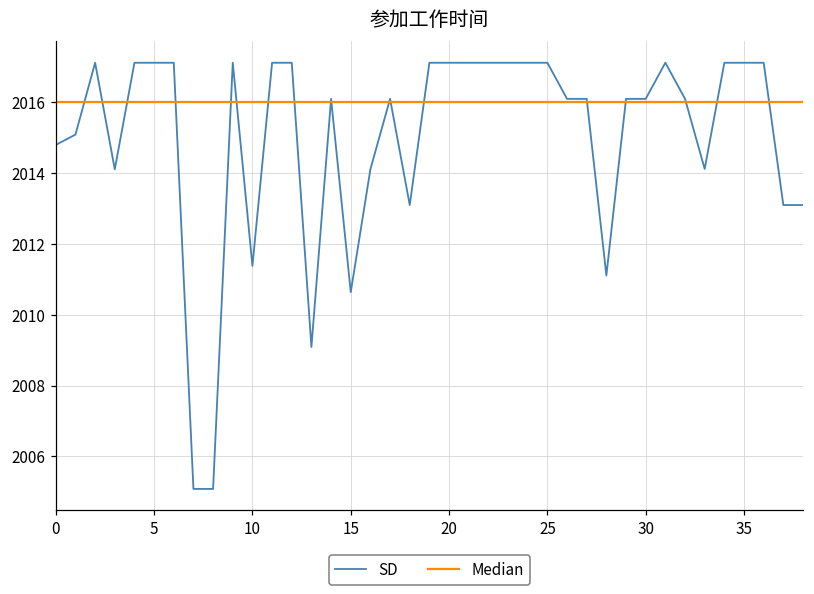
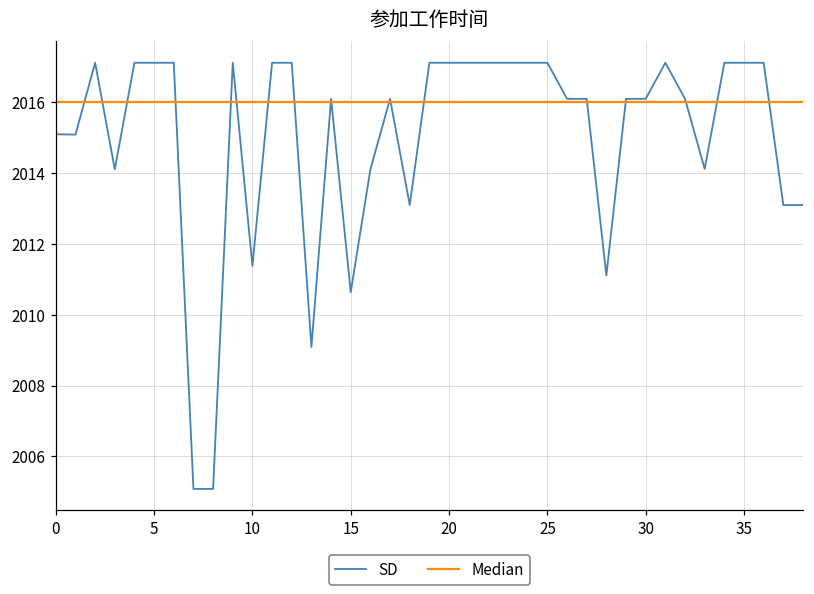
  {
    "SD": {
-     "0": 2014.8,
+     "0": 2015.1,
      "5": 2017.1,
      "10": 2011.4,
      "15": 2010.6,
      "20": 2017.1,
      "25": 2017.1,
      "30": 2016.1,
      "35": 2017.1
    },
    "Median": {
      "0": 2016.0,
      "5": 2016.0,
      "10": 2016.0,
      "15": 2016.0,
      "20": 2016.0,
      "25": 2016.0,
      "30": 2016.0,
      "35": 2016.0
    }
  }
